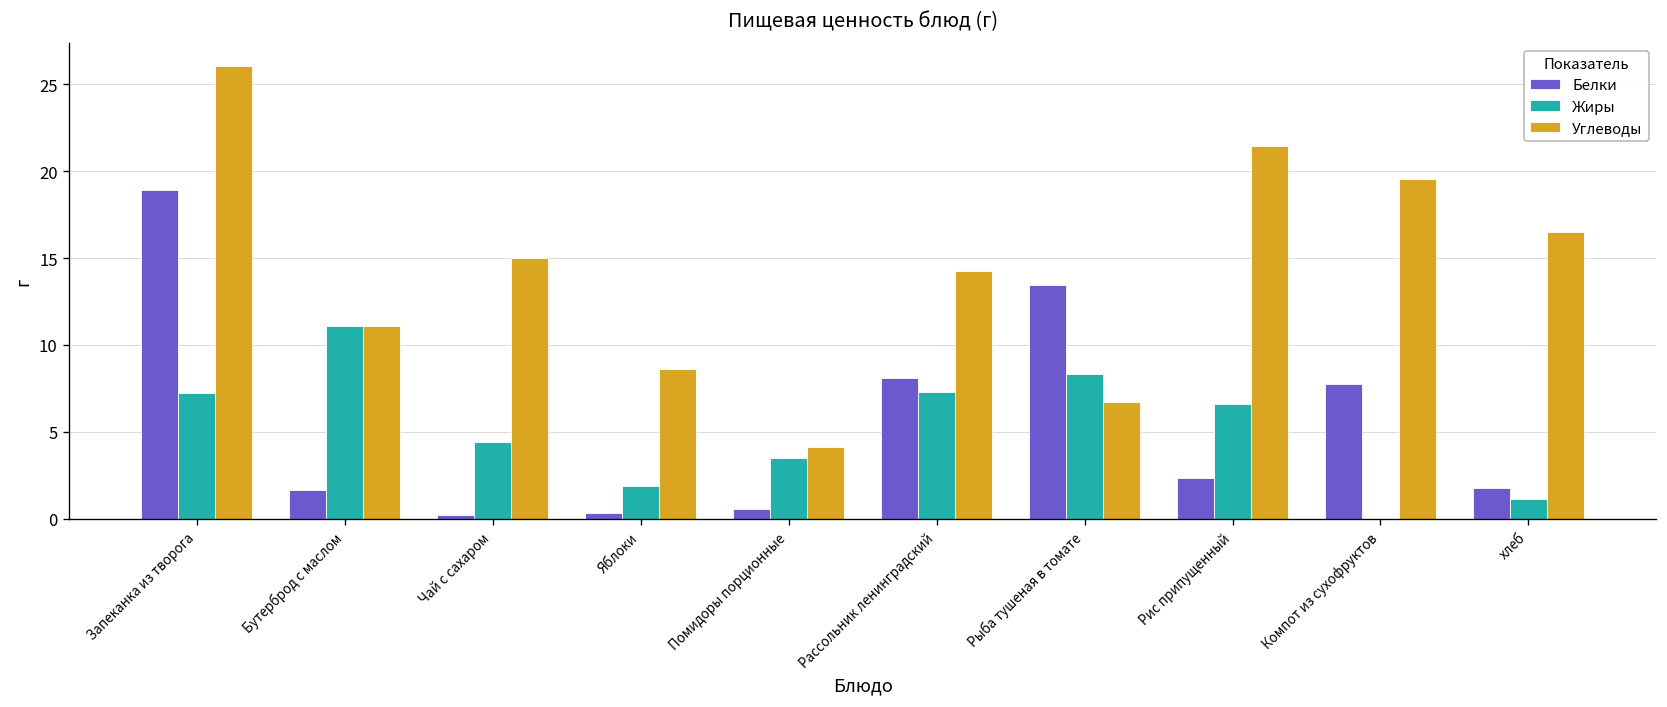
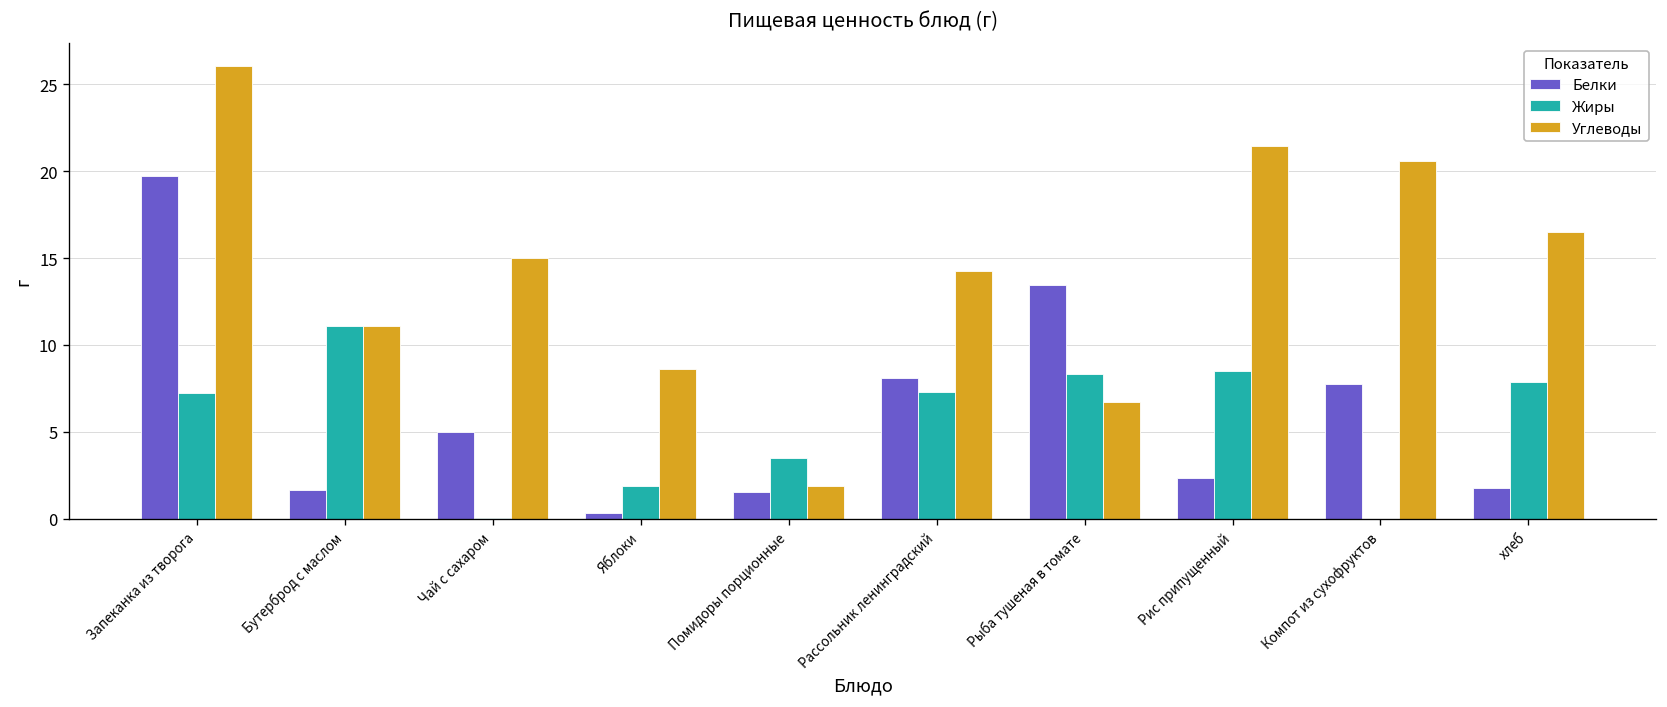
  {
    "Белки": {
-     "Запеканка из творога": 19.0,
+     "Запеканка из творога": 19.7,
      "Бутерброд с маслом": 1.7,
-     "Чай с сахаром": 0.2,
+     "Чай с сахаром": 5.0,
      "Яблоки": 0.3,
-     "Помидоры порционные": 0.6,
+     "Помидоры порционные": 1.6,
      "Рассольник ленинградский": 8.1,
      "Рыба тушеная в томате": 13.5,
      "Рис припущенный": 2.3,
      "Компот из сухофруктов": 7.8,
      "хлеб": 1.8
    },
    "Жиры": {
      "Запеканка из творога": 7.2,
      "Бутерброд с маслом": 11.1,
-     "Чай с сахаром": 4.4,
+     "Чай с сахаром": 0.1,
      "Яблоки": 1.9,
      "Помидоры порционные": 3.5,
      "Рассольник ленинградский": 7.3,
      "Рыба тушеная в томате": 8.3,
-     "Рис припущенный": 6.6,
+     "Рис припущенный": 8.5,
      "Компот из сухофруктов": 0.0,
-     "хлеб": 1.1
+     "хлеб": 7.9
    },
    "Углеводы": {
      "Запеканка из творога": 26.1,
      "Бутерброд с маслом": 11.1,
      "Чай с сахаром": 15.0,
      "Яблоки": 8.6,
-     "Помидоры порционные": 4.1,
+     "Помидоры порционные": 1.9,
      "Рассольник ленинградский": 14.3,
      "Рыба тушеная в томате": 6.7,
      "Рис припущенный": 21.4,
-     "Компот из сухофруктов": 19.6,
+     "Компот из сухофруктов": 20.6,
      "хлеб": 16.5
    }
  }
